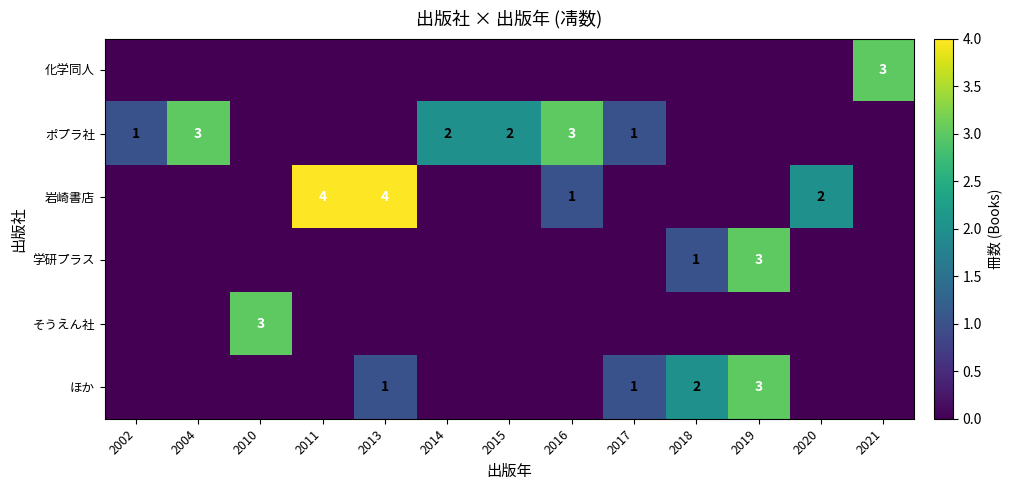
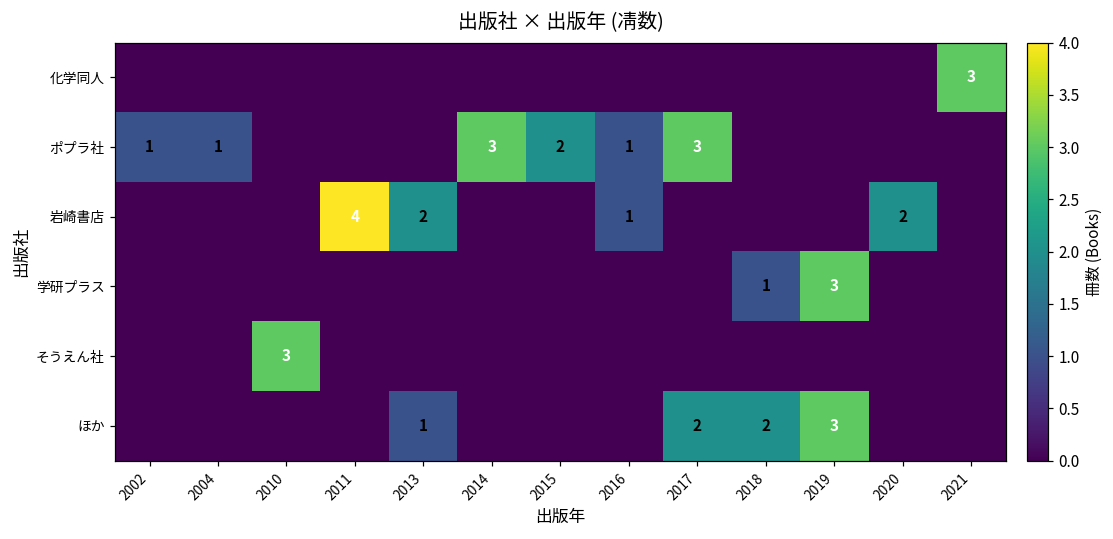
  {
    "化学同人": {
      "2021": 3
    },
    "ポプラ社": {
      "2002": 1,
-     "2004": 3,
-     "2014": 2,
+     "2004": 1,
+     "2014": 3,
      "2015": 2,
-     "2016": 3,
-     "2017": 1
+     "2016": 1,
+     "2017": 3
    },
    "岩崎書店": {
      "2011": 4,
-     "2013": 4,
+     "2013": 2,
      "2016": 1,
      "2020": 2
    },
    "学研プラス": {
      "2018": 1,
      "2019": 3
    },
    "そうえん社": {
      "2010": 3
    },
    "ほか": {
      "2013": 1,
-     "2017": 1,
+     "2017": 2,
      "2018": 2,
      "2019": 3
    }
  }
